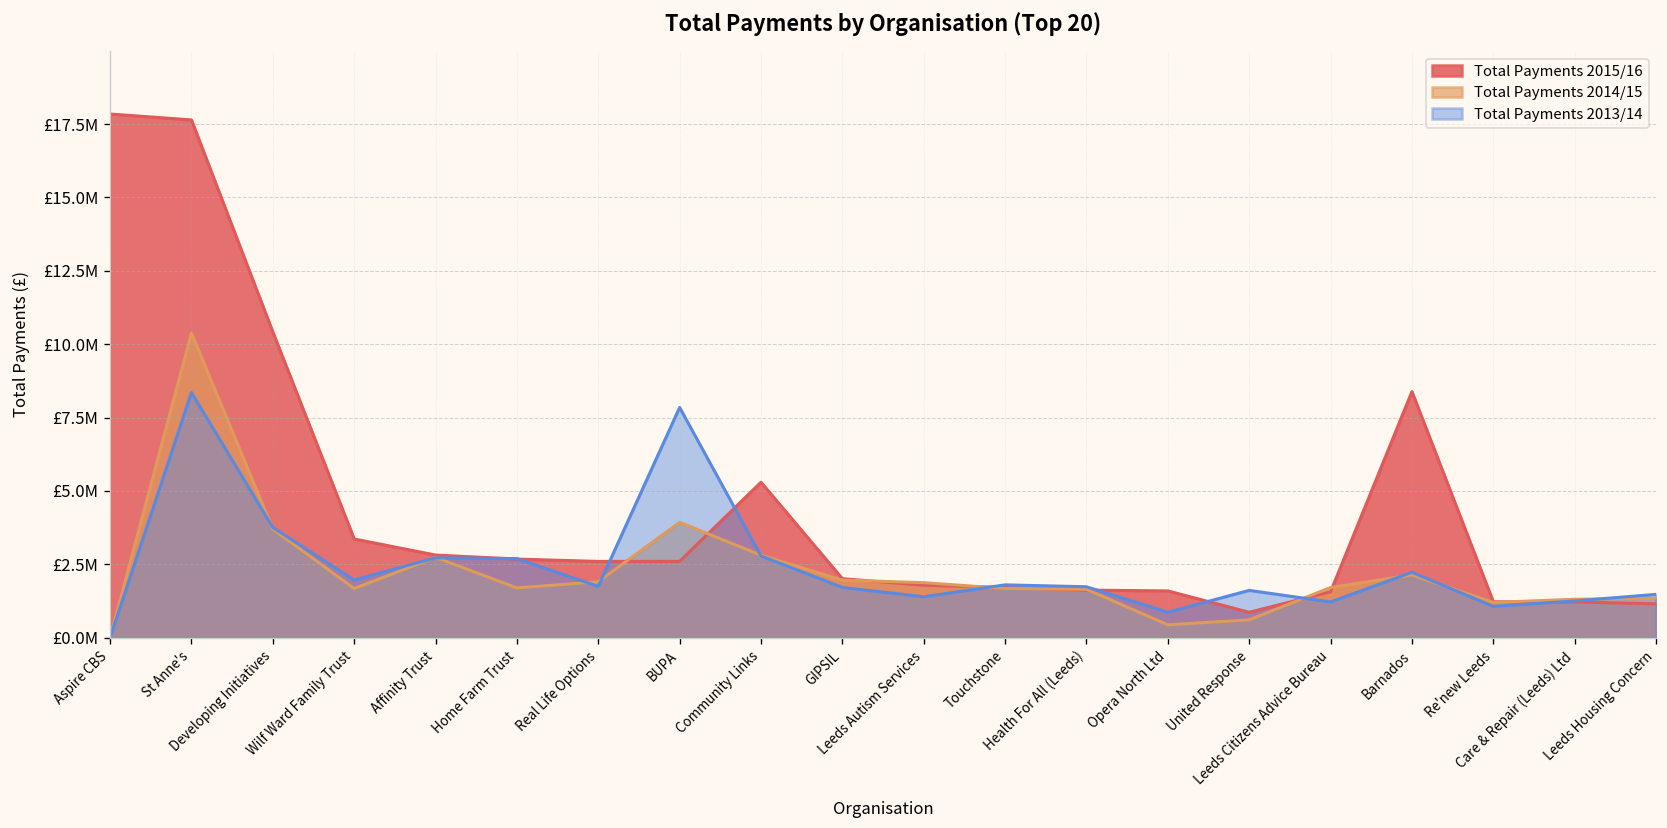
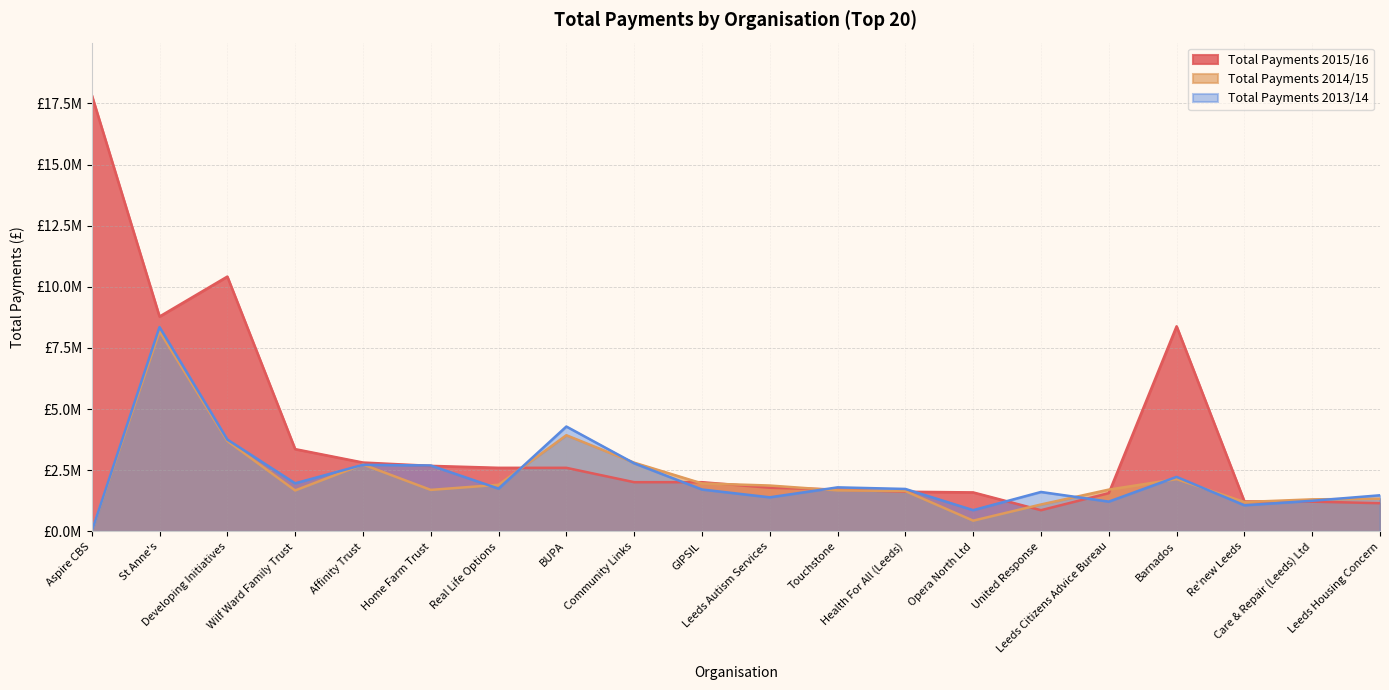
  {
    "Total Payments 2015/16": {
      "Aspire CBS": "£17800000",
-     "St Anne's": "£17600000",
+     "St Anne's": "£8800000",
      "Developing Initiatives": "£10400000",
      "Wilf Ward Family Trust": "£3400000",
      "Real Life Options": "£2600000",
      "BUPA": "£2600000",
-     "Community Links": "£5300000",
+     "Community Links": "£2000000",
      "Opera North Ltd": "£1600000",
      "United Response": "£900000",
      "Leeds Citizens Advice Bureau": "£1600000",
      "Barnados": "£8400000",
      "Leeds Housing Concern": "£1200000"
    },
    "Total Payments 2014/15": {
-     "St Anne's": "£10400000",
+     "St Anne's": "£8200000",
      "Wilf Ward Family Trust": "£1700000",
      "Home Farm Trust": "£1700000",
      "Real Life Options": "£1900000",
      "BUPA": "£3900000",
      "Opera North Ltd": "£400000",
-     "United Response": "£600000",
+     "United Response": "£1100000",
      "Leeds Citizens Advice Bureau": "£1700000",
      "Leeds Housing Concern": "£1300000"
    },
    "Total Payments 2013/14": {
      "St Anne's": "£8400000",
      "Wilf Ward Family Trust": "£2000000",
      "Real Life Options": "£1700000",
-     "BUPA": "£7800000",
+     "BUPA": "£4300000",
      "GIPSIL": "£1700000",
      "Leeds Autism Services": "£1400000",
      "Opera North Ltd": "£900000",
      "United Response": "£1600000",
      "Leeds Citizens Advice Bureau": "£1200000",
      "Re'new Leeds": "£1100000",
      "Leeds Housing Concern": "£1500000"
    }
  }
